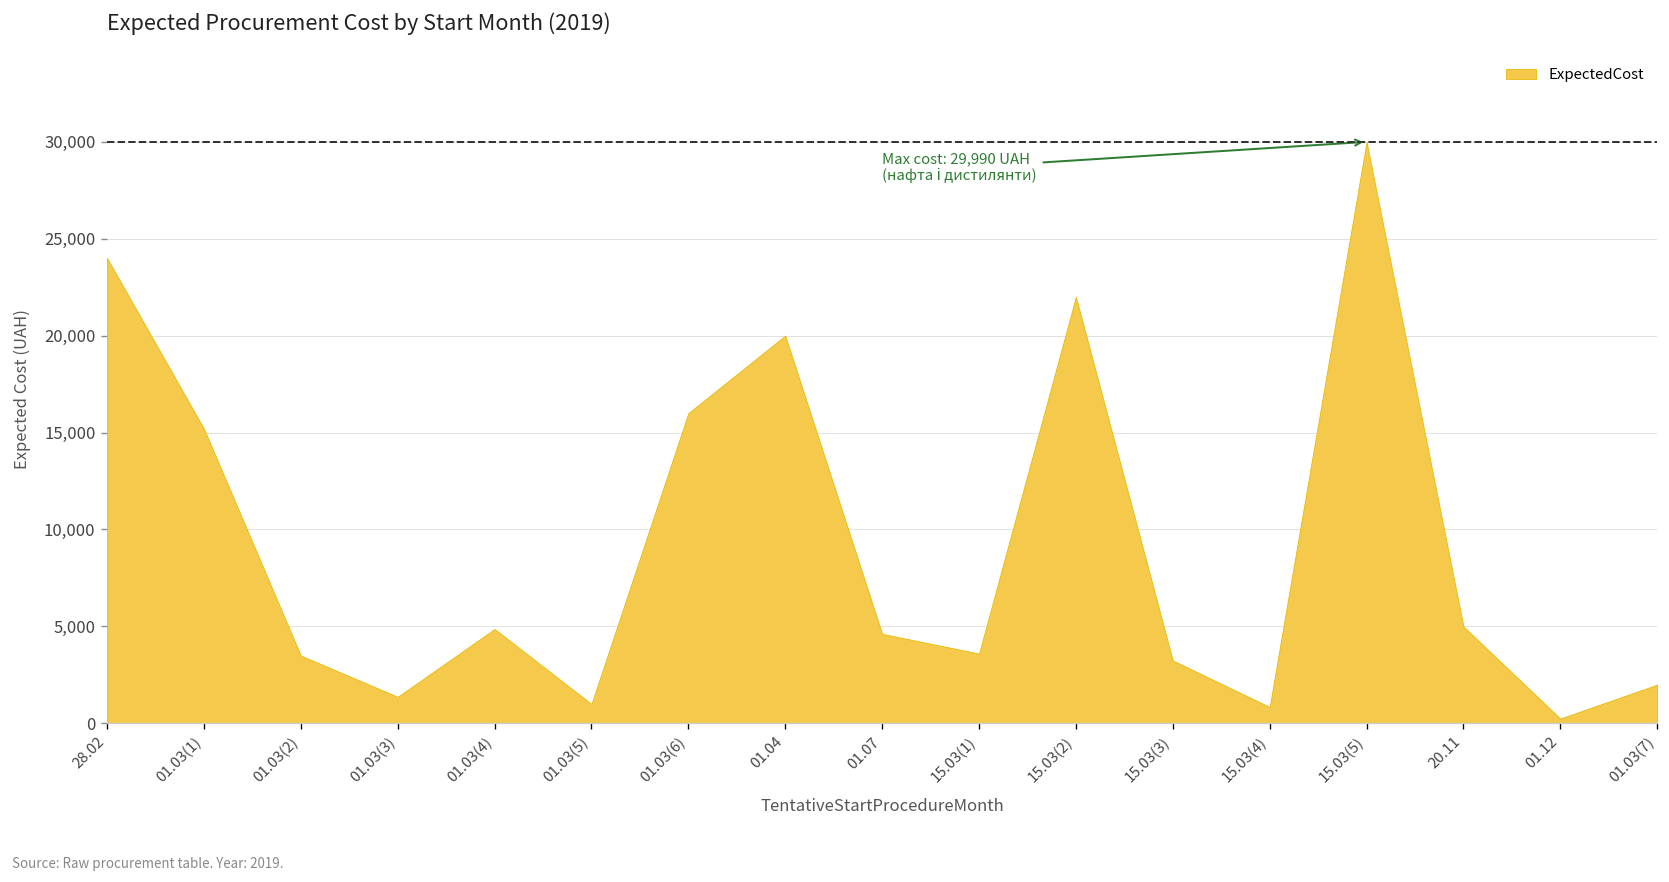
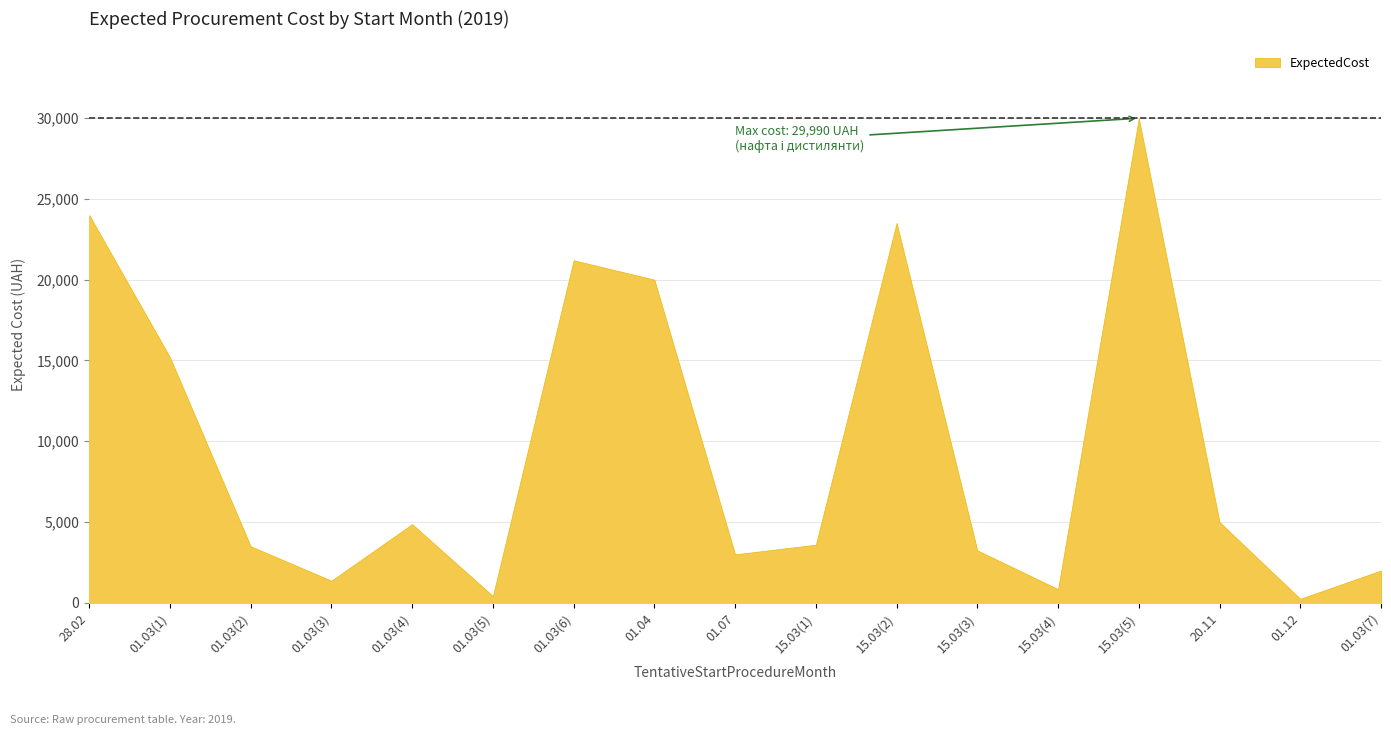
  {
    "28.02": "24,000",
    "01.03(1)": "15,200",
    "01.03(2)": "3,500",
    "01.03(3)": "1,400",
    "01.03(4)": "4,900",
-   "01.03(5)": "1,000",
-   "01.03(6)": "16,000",
+   "01.03(5)": "400",
+   "01.03(6)": "21,200",
    "01.04": "20,000",
-   "01.07": "4,600",
+   "01.07": "3,000",
    "15.03(1)": "3,600",
-   "15.03(2)": "22,000",
+   "15.03(2)": "23,500",
    "15.03(3)": "3,200",
    "15.03(4)": "800",
    "20.11": "5,000",
    "01.12": "300",
    "01.03(7)": "2,000"
  }
